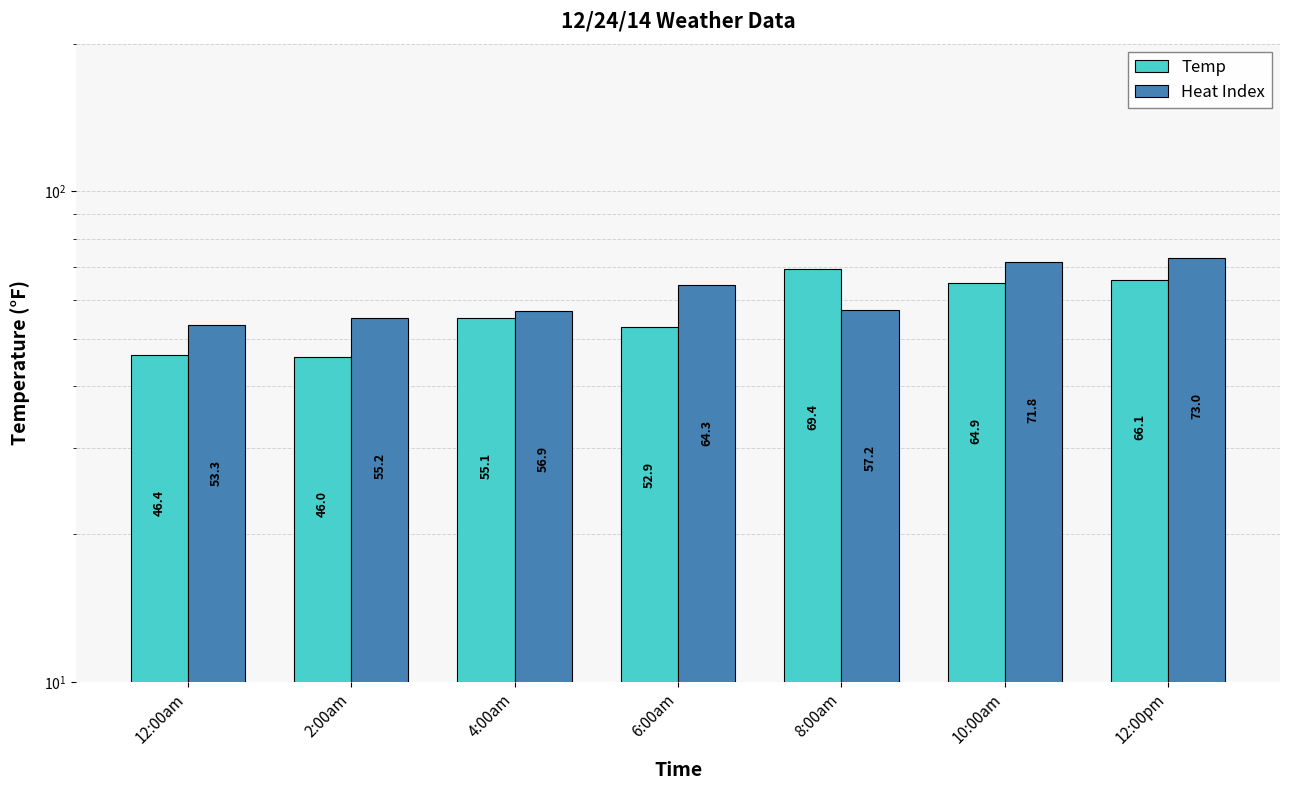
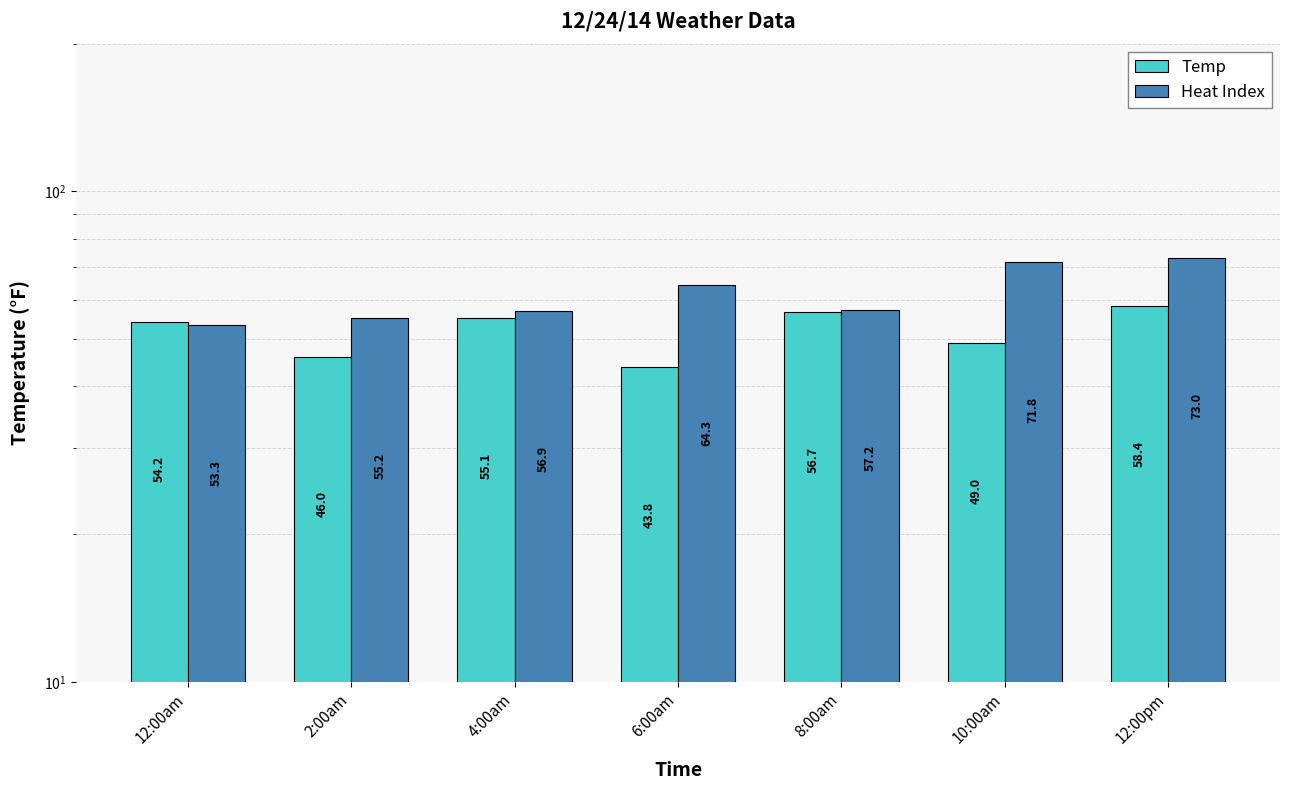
  {
    "Temp": {
-     "12:00am": 46.4,
+     "12:00am": 54.2,
      "2:00am": 46.0,
      "4:00am": 55.1,
-     "6:00am": 52.9,
-     "8:00am": 69.4,
-     "10:00am": 64.9,
-     "12:00pm": 66.1
+     "6:00am": 43.8,
+     "8:00am": 56.7,
+     "10:00am": 49.0,
+     "12:00pm": 58.4
    },
    "Heat Index": {
      "12:00am": 53.3,
      "2:00am": 55.2,
      "4:00am": 56.9,
      "6:00am": 64.3,
      "8:00am": 57.2,
      "10:00am": 71.8,
      "12:00pm": 73.0
    }
  }
